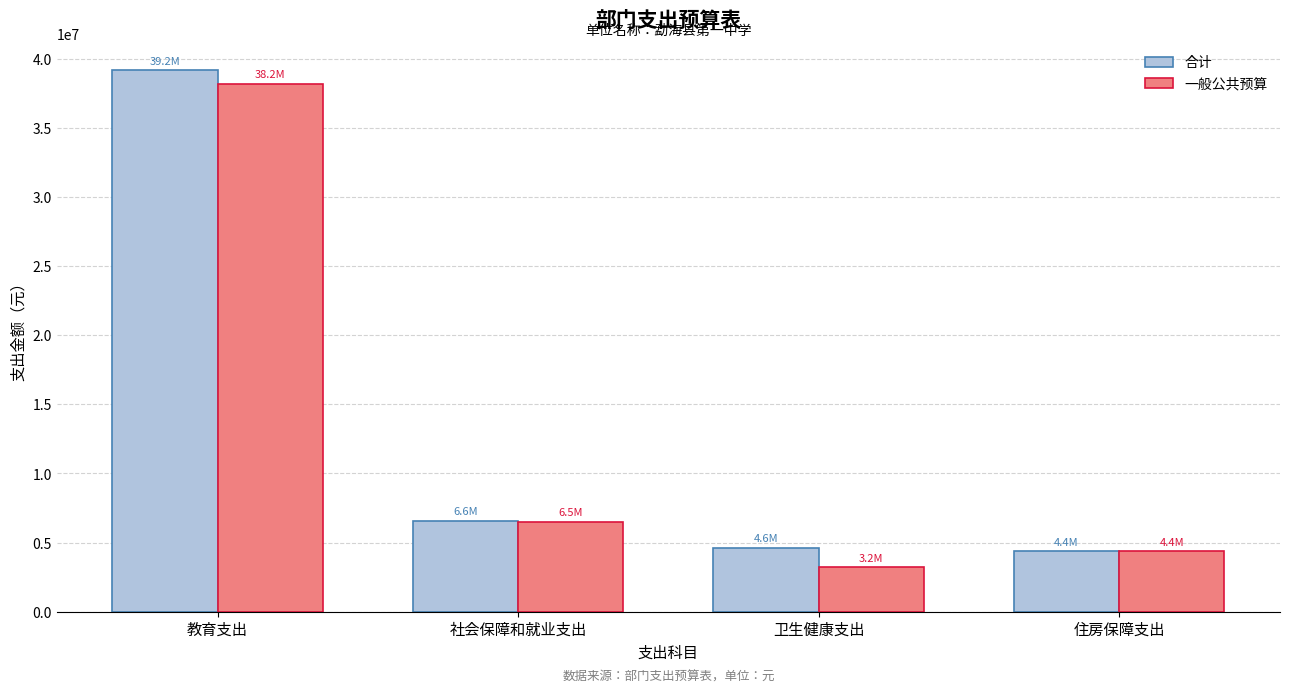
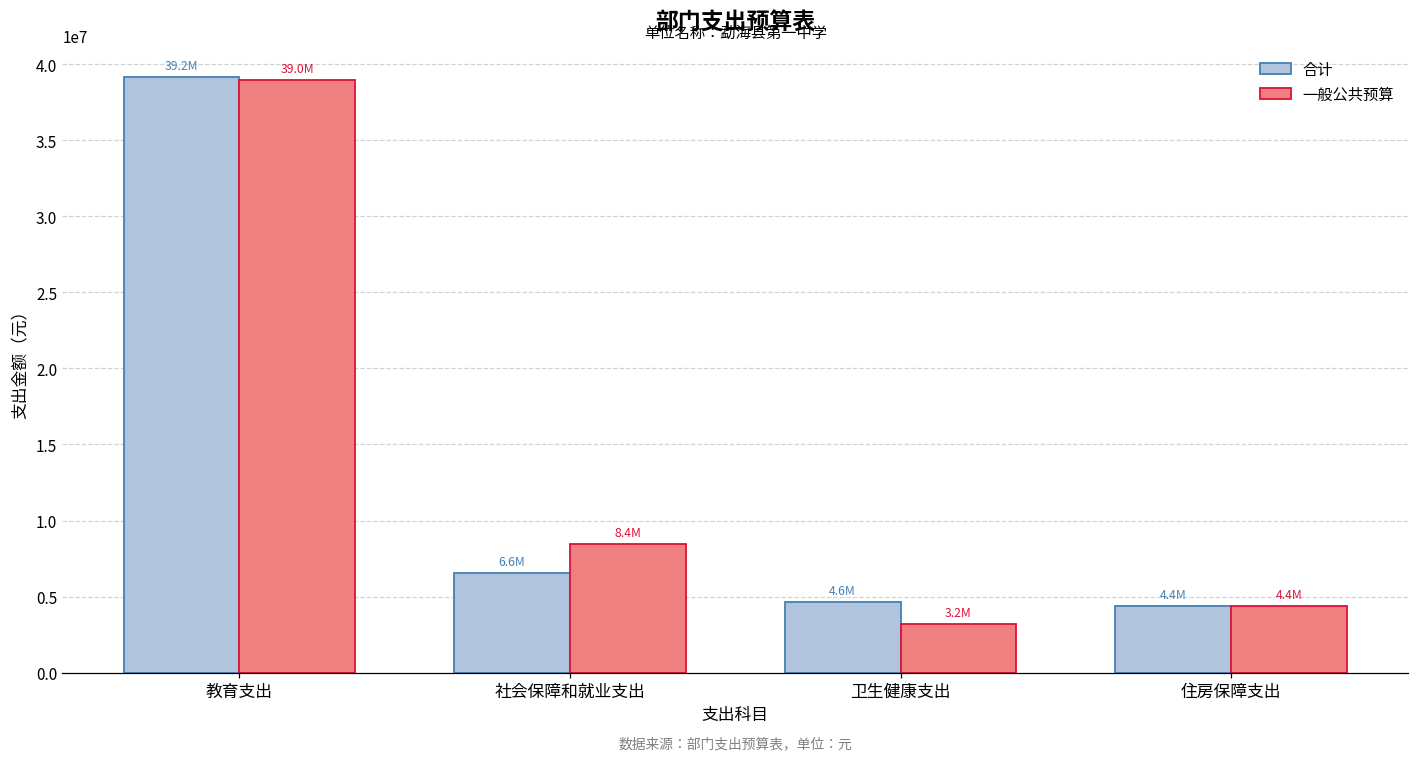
  {
    "合计": {
      "教育支出": "39.2M",
      "社会保障和就业支出": "6.6M",
      "卫生健康支出": "4.6M",
      "住房保障支出": "4.4M"
    },
    "一般公共预算": {
-     "教育支出": "38.2M",
-     "社会保障和就业支出": "6.5M",
+     "教育支出": "39.0M",
+     "社会保障和就业支出": "8.4M",
      "卫生健康支出": "3.2M",
      "住房保障支出": "4.4M"
    }
  }
